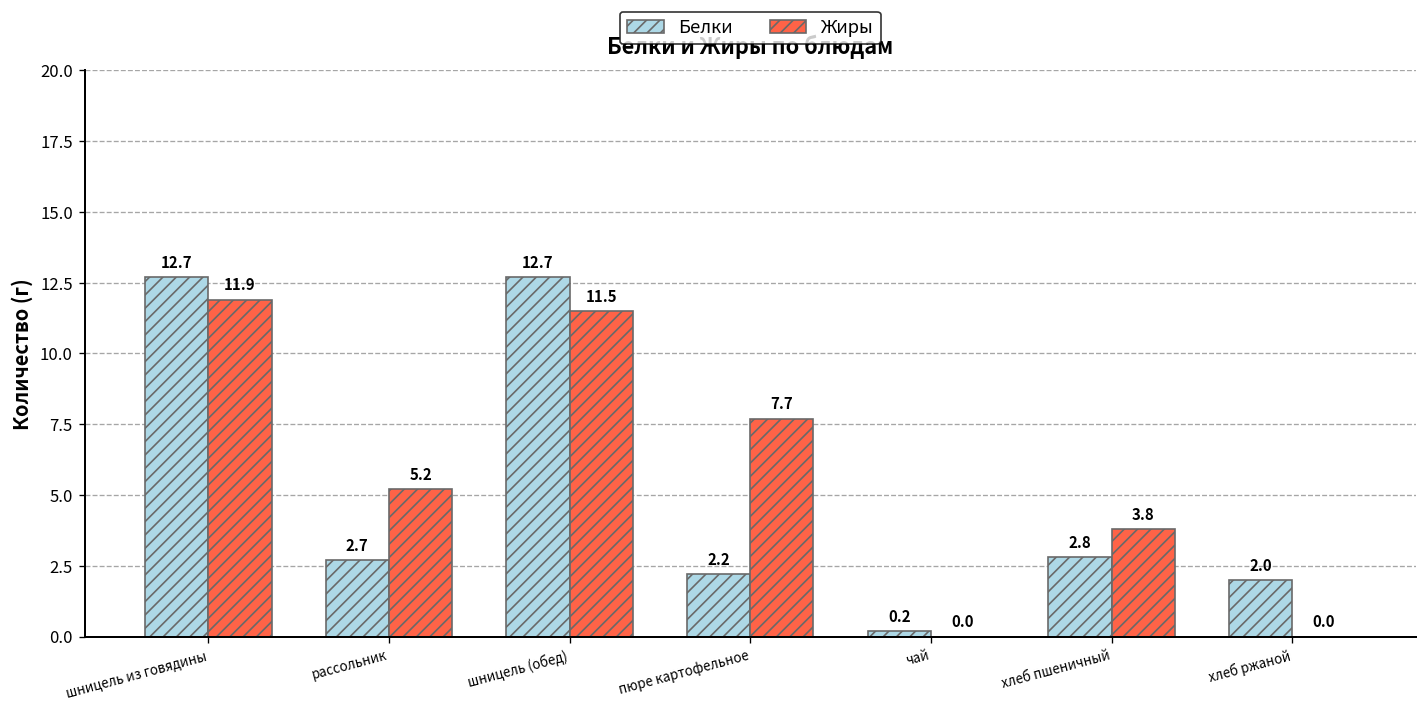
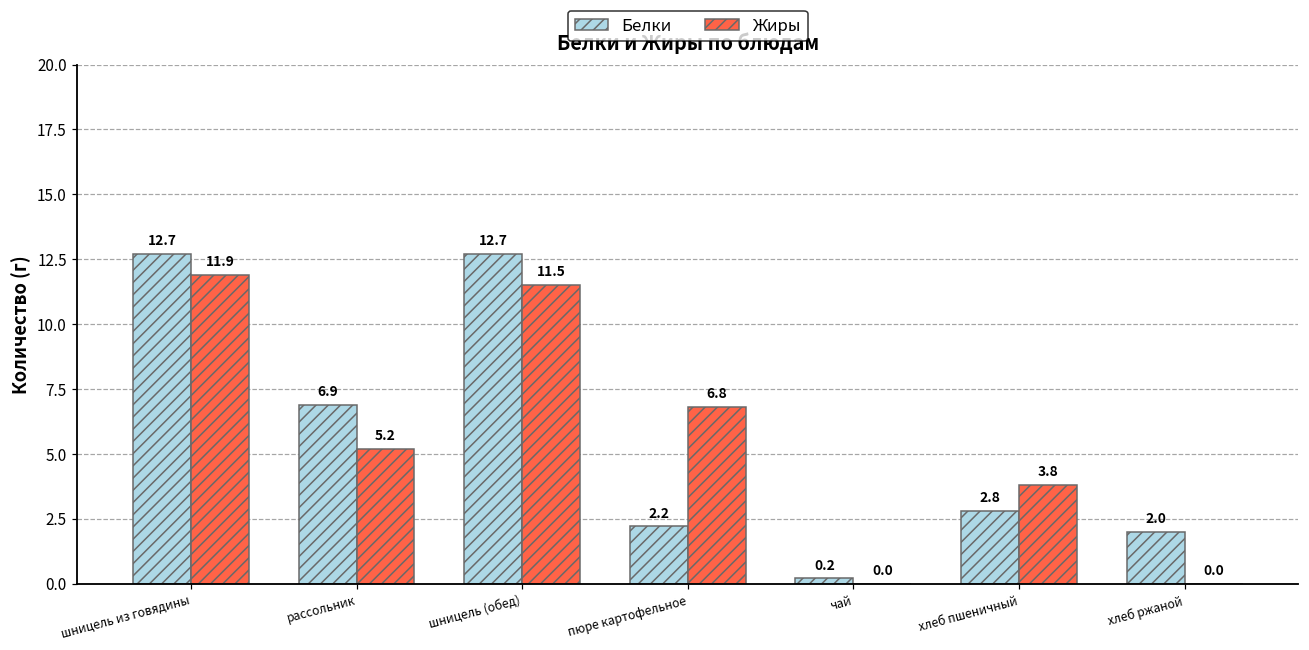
  {
    "Белки": {
      "шницель из говядины": 12.7,
-     "рассольник": 2.7,
+     "рассольник": 6.9,
      "шницель (обед)": 12.7,
      "пюре картофельное": 2.2,
      "чай": 0.2,
      "хлеб пшеничный": 2.8,
      "хлеб ржаной": 2.0
    },
    "Жиры": {
      "шницель из говядины": 11.9,
      "рассольник": 5.2,
      "шницель (обед)": 11.5,
-     "пюре картофельное": 7.7,
+     "пюре картофельное": 6.8,
      "чай": 0.0,
      "хлеб пшеничный": 3.8,
      "хлеб ржаной": 0.0
    }
  }
